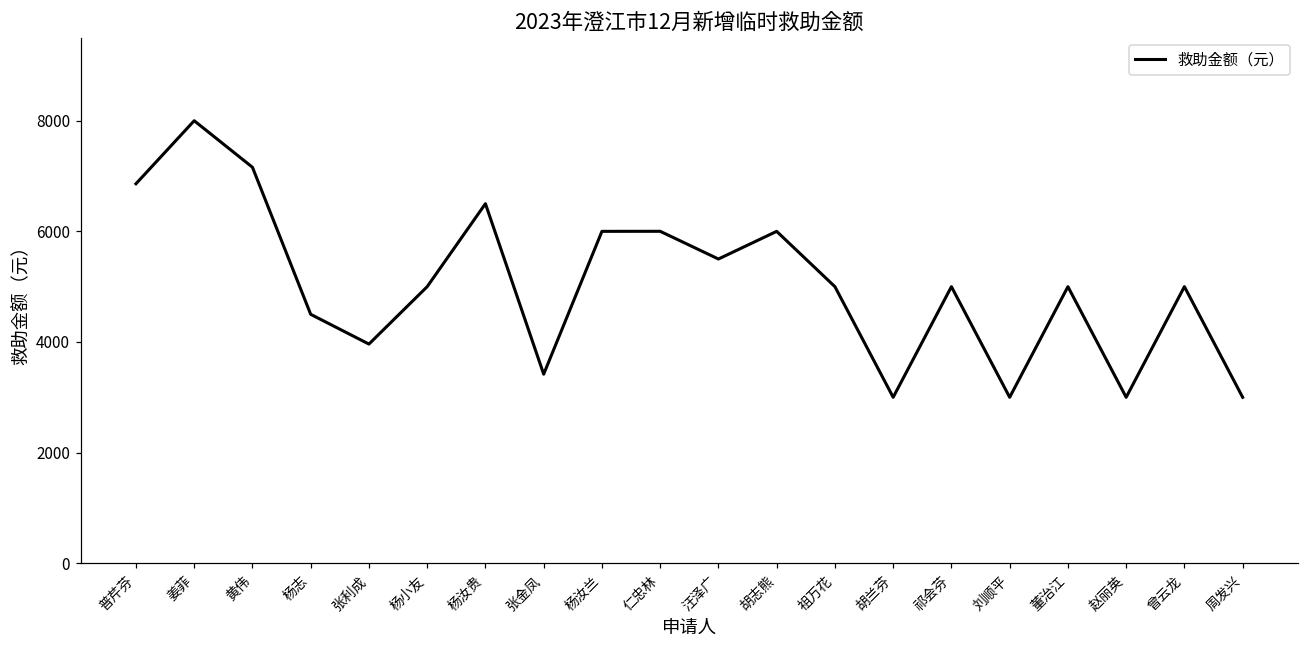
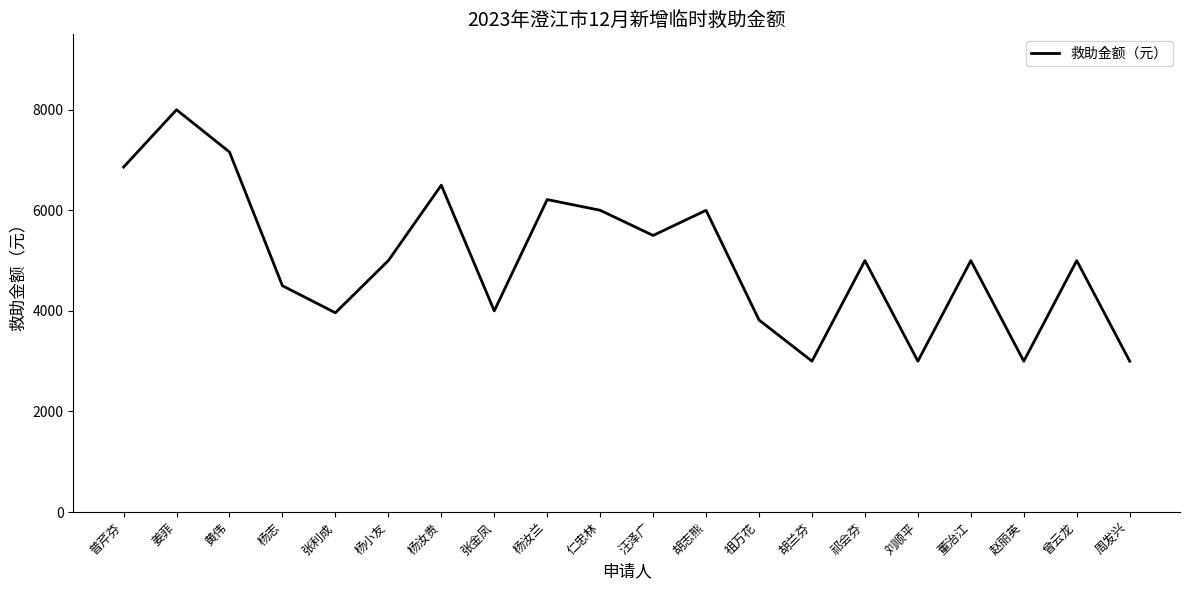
  {
    "普芹芬": 6900,
    "姜菲": 8000,
    "黄伟": 7200,
    "杨志": 4500,
    "张利成": 4000,
    "杨小友": 5000,
    "杨汝贵": 6500,
-   "张金凤": 3400,
-   "杨汝兰": 6000,
+   "张金凤": 4000,
+   "杨汝兰": 6200,
    "仁忠林": 6000,
    "汪泽广": 5500,
    "胡志熊": 6000,
-   "祖万花": 5000,
+   "祖万花": 3800,
    "胡兰芬": 3000,
    "祁会芬": 5000,
    "刘顺平": 3000,
    "董治江": 5000,
    "赵丽英": 3000,
    "曾云龙": 5000,
    "周发兴": 3000
  }
